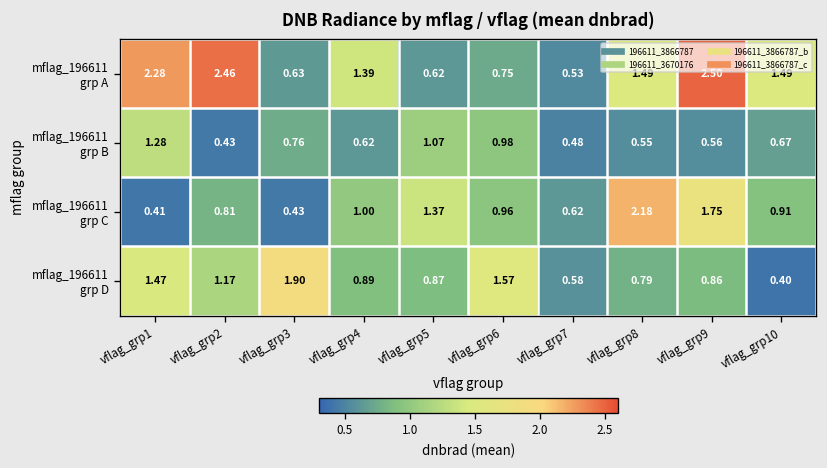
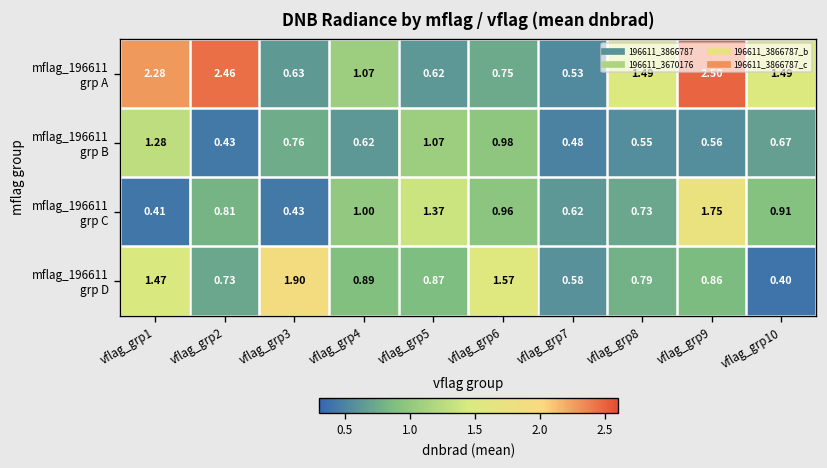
  {
    "mflag_196611 grp A": {
      "vflag_grp1": 2.28,
      "vflag_grp2": 2.46,
      "vflag_grp3": 0.63,
-     "vflag_grp4": 1.39,
+     "vflag_grp4": 1.07,
      "vflag_grp5": 0.62,
      "vflag_grp6": 0.75,
      "vflag_grp7": 0.53
    },
    "mflag_196611 grp B": {
      "vflag_grp1": 1.28,
      "vflag_grp2": 0.43,
      "vflag_grp3": 0.76,
      "vflag_grp4": 0.62,
      "vflag_grp5": 1.07,
      "vflag_grp6": 0.98,
      "vflag_grp7": 0.48,
      "vflag_grp8": 0.55,
      "vflag_grp9": 0.56,
      "vflag_grp10": 0.67
    },
    "mflag_196611 grp C": {
      "vflag_grp1": 0.41,
      "vflag_grp2": 0.81,
      "vflag_grp3": 0.43,
      "vflag_grp4": 1.00,
      "vflag_grp5": 1.37,
      "vflag_grp6": 0.96,
      "vflag_grp7": 0.62,
-     "vflag_grp8": 2.18,
+     "vflag_grp8": 0.73,
      "vflag_grp9": 1.75,
      "vflag_grp10": 0.91
    },
    "mflag_196611 grp D": {
      "vflag_grp1": 1.47,
-     "vflag_grp2": 1.17,
+     "vflag_grp2": 0.73,
      "vflag_grp3": 1.90,
      "vflag_grp4": 0.89,
      "vflag_grp5": 0.87,
      "vflag_grp6": 1.57,
      "vflag_grp7": 0.58,
      "vflag_grp8": 0.79,
      "vflag_grp9": 0.86,
      "vflag_grp10": 0.40
    }
  }
